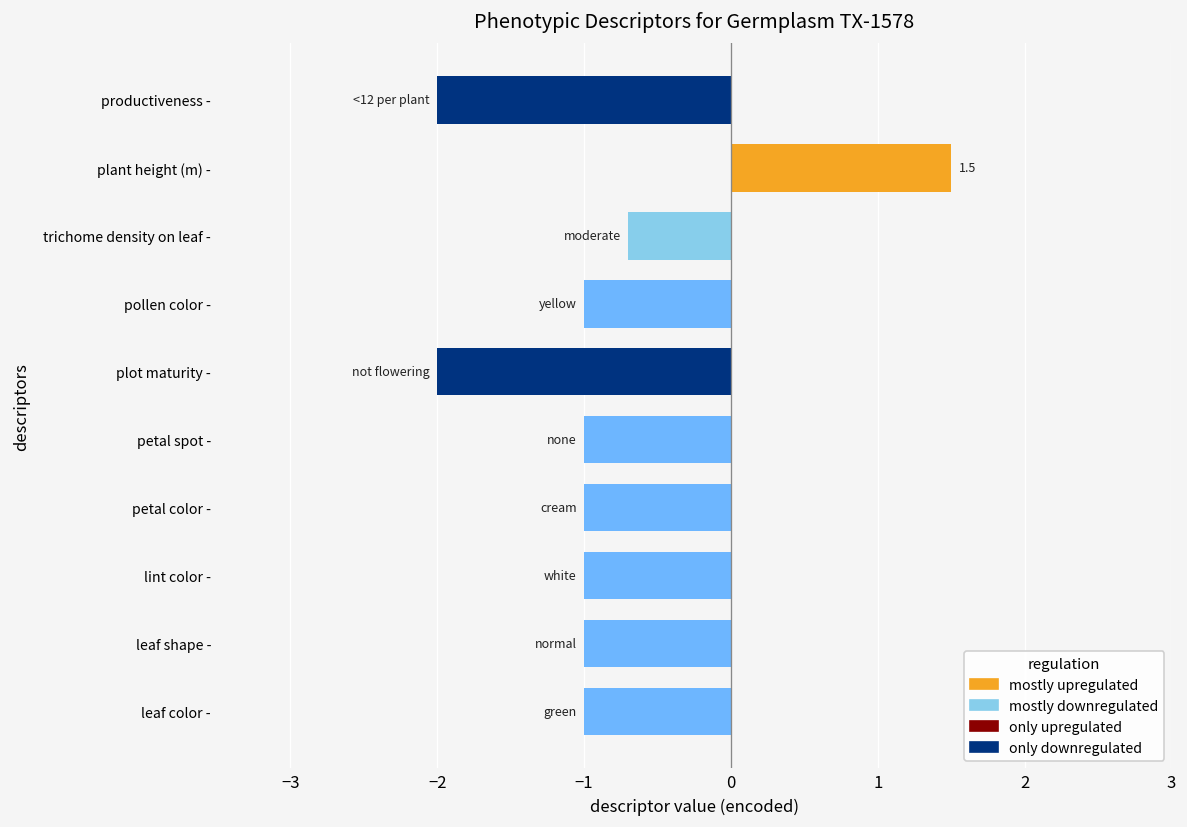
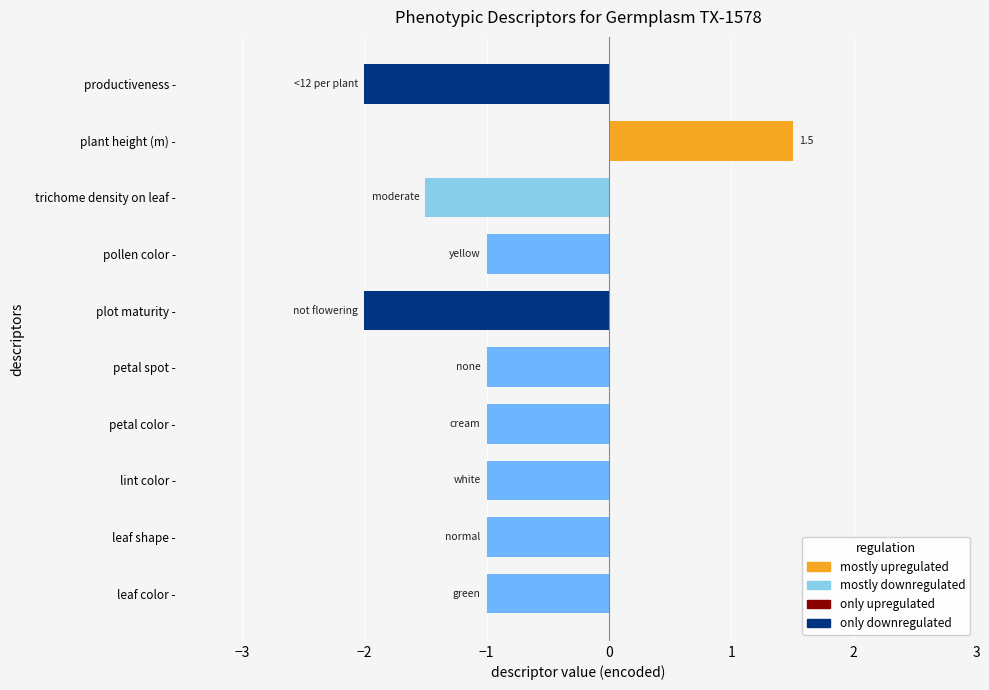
  {
-   "trichome density on leaf -": -0.7,
+   "trichome density on leaf -": -1.5,
    "pollen color -": -1.0,
    "plot maturity -": -2.0,
    "petal spot -": -1.0,
    "petal color -": -1.0,
    "lint color -": -1.0,
    "leaf shape -": -1.0,
    "leaf color -": -1.0
  }
